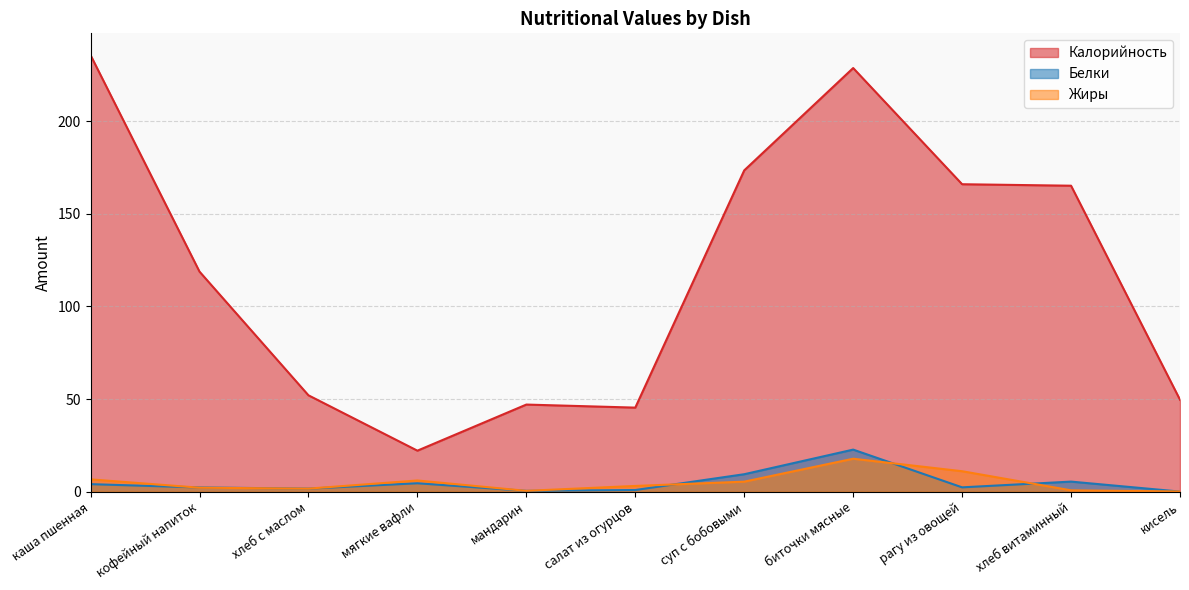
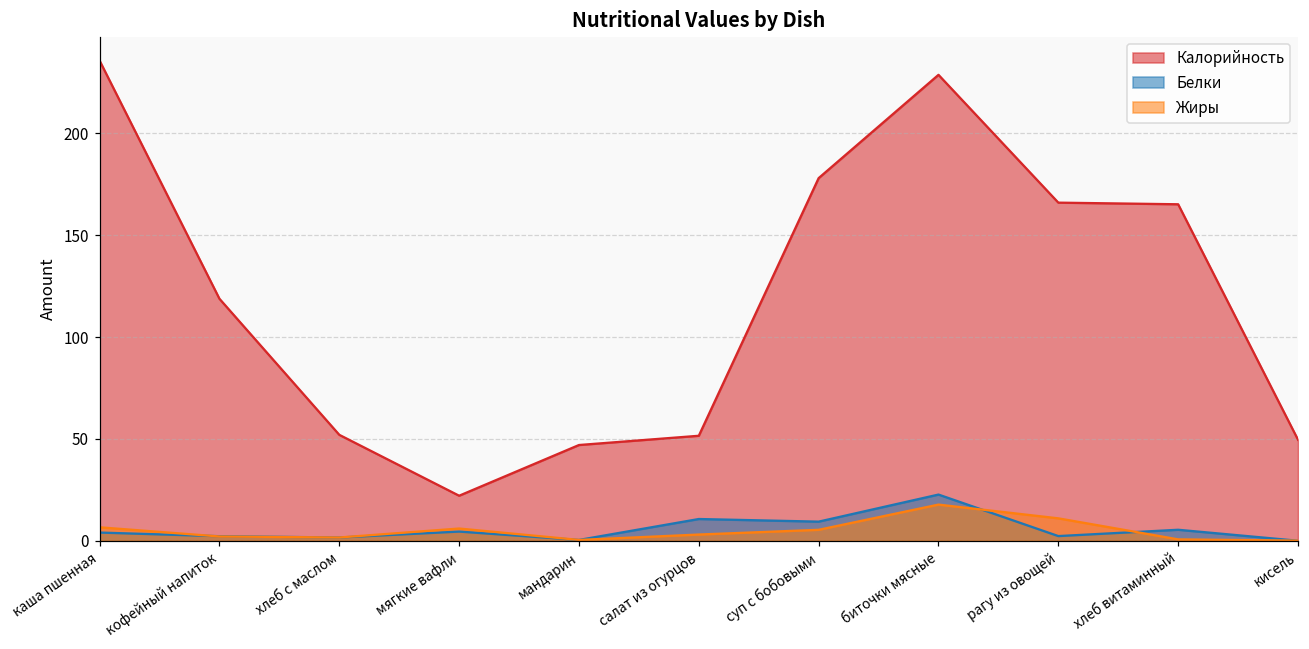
  {
    "Калорийность": {
      "каша пшенная": 236,
      "кофейный напиток": 119,
      "хлеб с маслом": 52,
      "мягкие вафли": 22,
      "мандарин": 47,
-     "салат из огурцов": 45,
-     "суп с бобовыми": 173,
+     "салат из огурцов": 52,
+     "суп с бобовыми": 178,
      "биточки мясные": 229,
      "рагу из овощей": 166,
      "хлеб витаминный": 165,
      "кисель": 50
    },
    "Белки": {
      "каша пшенная": 4,
      "мягкие вафли": 5,
-     "салат из огурцов": 1,
+     "салат из огурцов": 11,
      "суп с бобовыми": 9,
      "биточки мясные": 23,
      "рагу из овощей": 2,
      "хлеб витаминный": 5
    },
    "Жиры": {
      "каша пшенная": 7,
      "мягкие вафли": 6,
      "салат из огурцов": 3,
      "суп с бобовыми": 5,
      "биточки мясные": 18,
      "рагу из овощей": 11,
      "хлеб витаминный": 1
    }
  }
